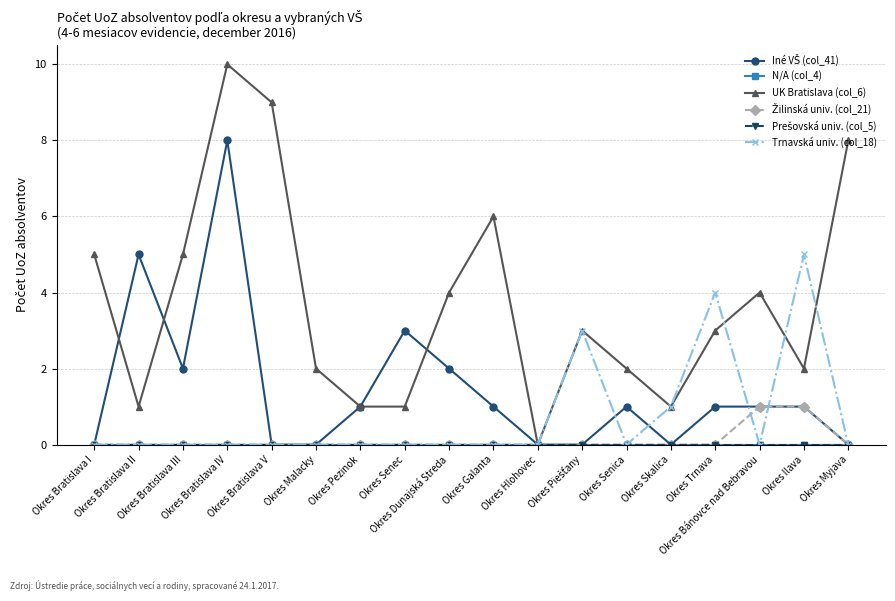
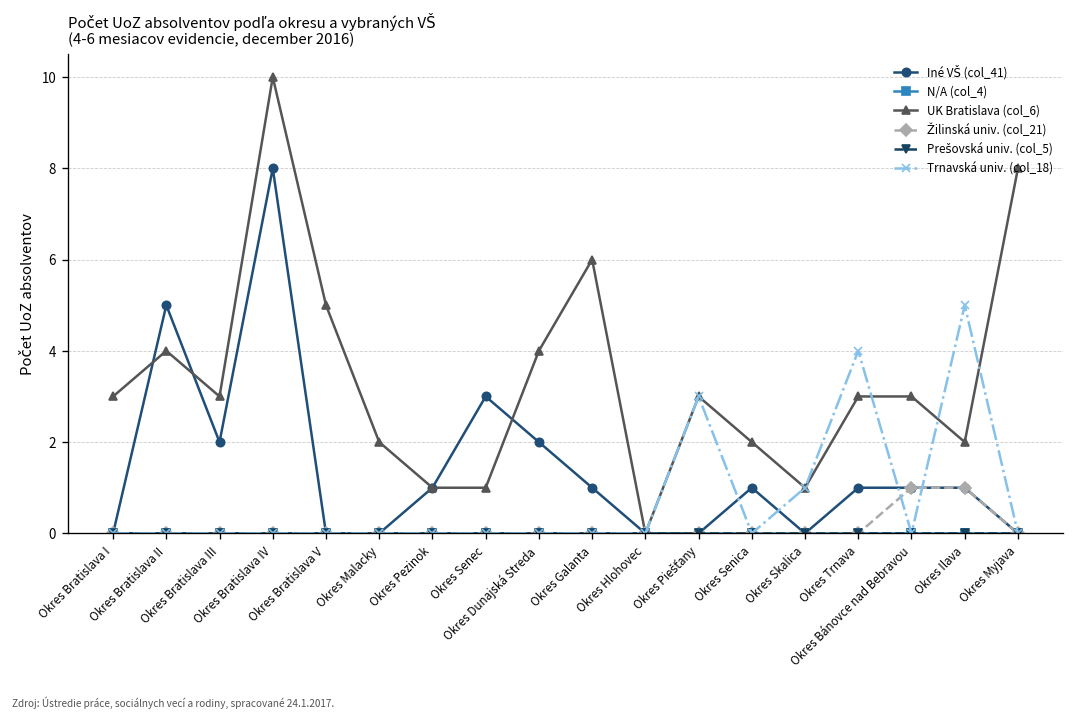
  {
    "UK Bratislava (col_6)": {
-     "Okres Bratislava I": 5,
-     "Okres Bratislava II": 1,
-     "Okres Bratislava III": 5,
+     "Okres Bratislava I": 3,
+     "Okres Bratislava II": 4,
+     "Okres Bratislava III": 3,
      "Okres Bratislava IV": 10,
-     "Okres Bratislava V": 9,
+     "Okres Bratislava V": 5,
      "Okres Malacky": 2,
      "Okres Senec": 1,
      "Okres Dunajská Streda": 4,
      "Okres Galanta": 6,
      "Okres Senica": 2,
      "Okres Trnava": 3,
-     "Okres Bánovce nad Bebravou": 4,
+     "Okres Bánovce nad Bebravou": 3,
      "Okres Ilava": 2,
      "Okres Myjava": 8
    },
    "Trnavská univ. (col_18)": {
      "Okres Trnava": 4,
      "Okres Ilava": 5
    }
  }
